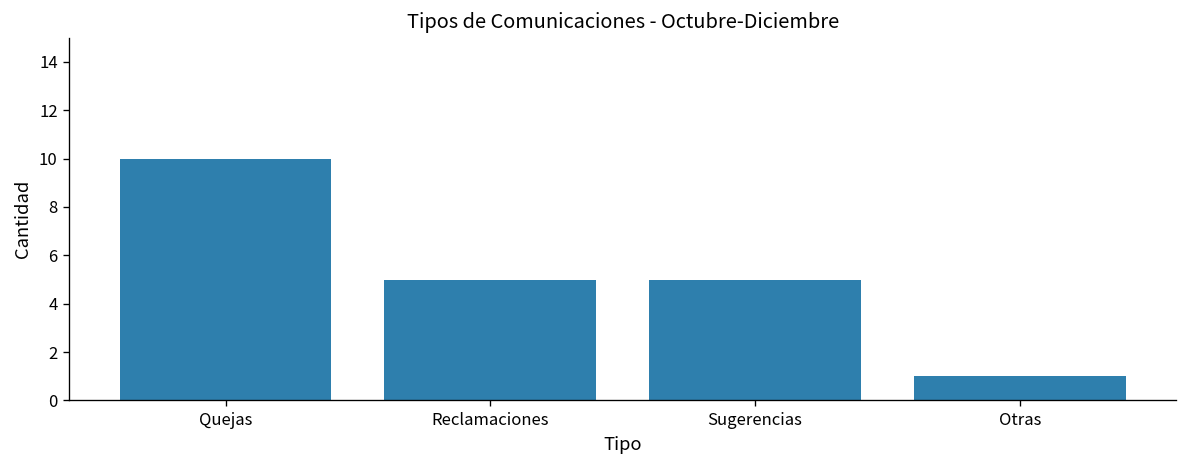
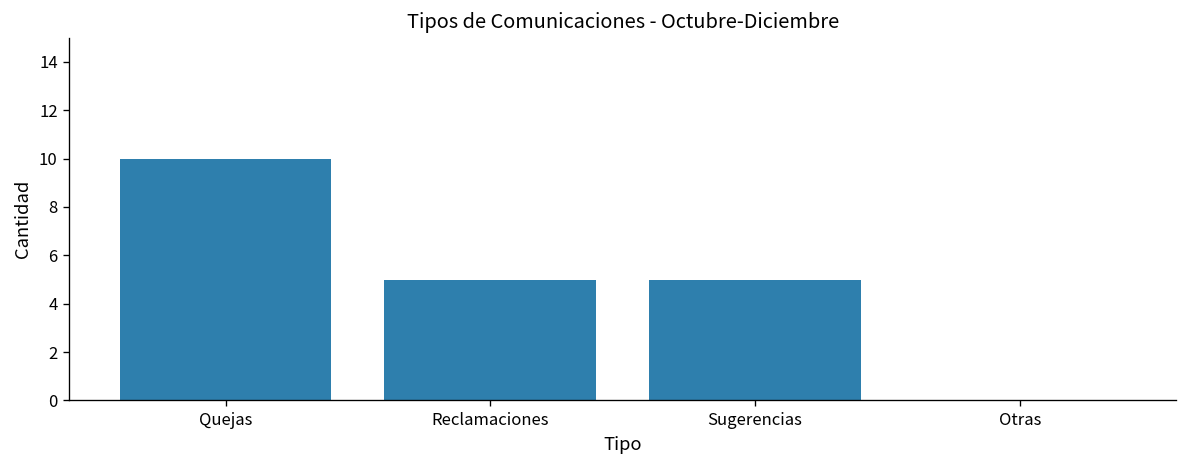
  {
    "Quejas": 10,
    "Reclamaciones": 5,
    "Sugerencias": 5,
-   "Otras": 1
+   "Otras": 0
  }
